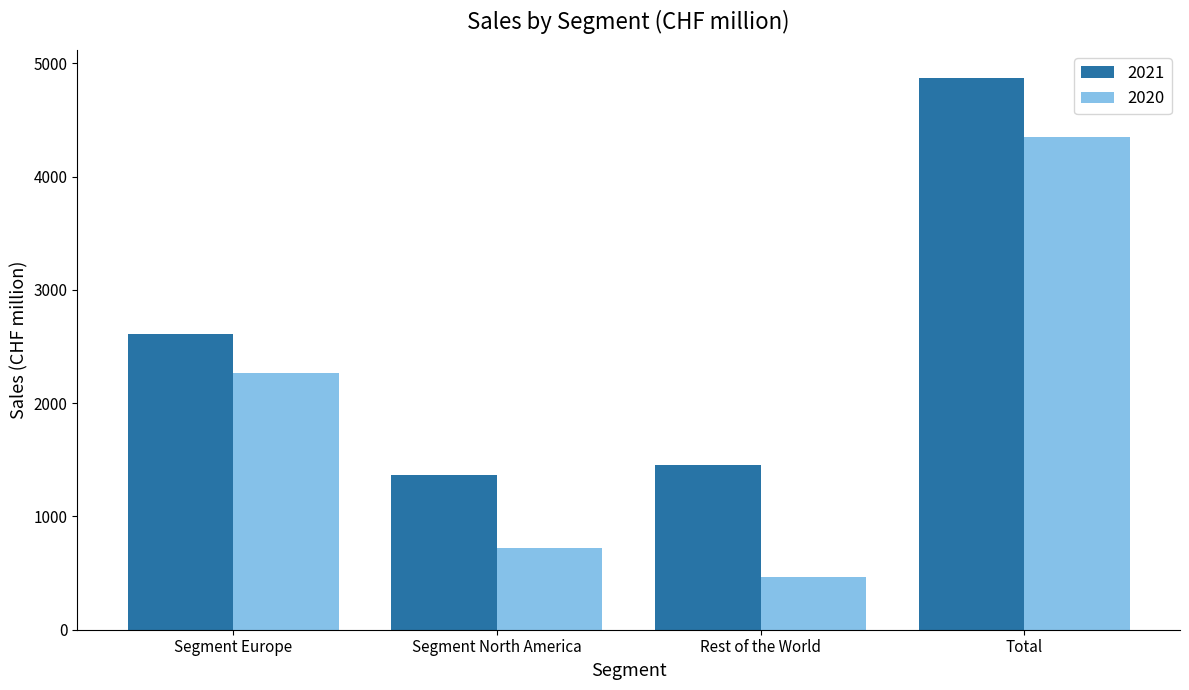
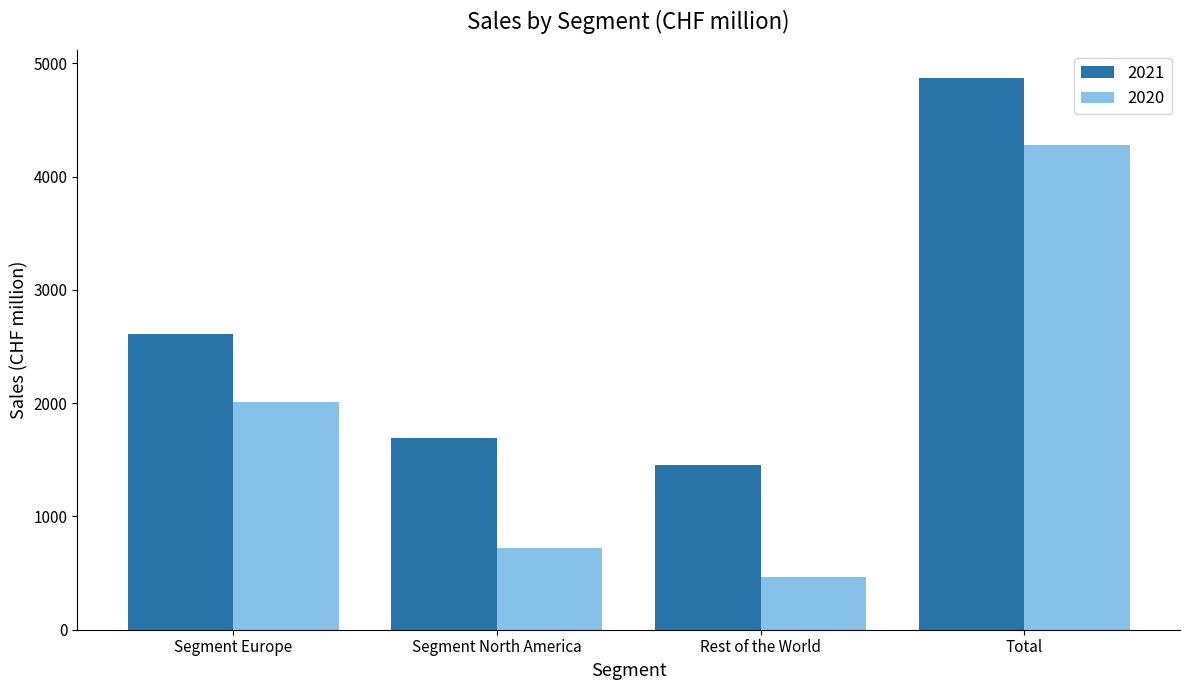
  {
    "2021": {
      "Segment Europe": 2610,
-     "Segment North America": 1360,
+     "Segment North America": 1690,
      "Rest of the World": 1450,
      "Total": 4880
    },
    "2020": {
-     "Segment Europe": 2270,
+     "Segment Europe": 2010,
      "Segment North America": 720,
      "Rest of the World": 470,
-     "Total": 4350
+     "Total": 4280
    }
  }
